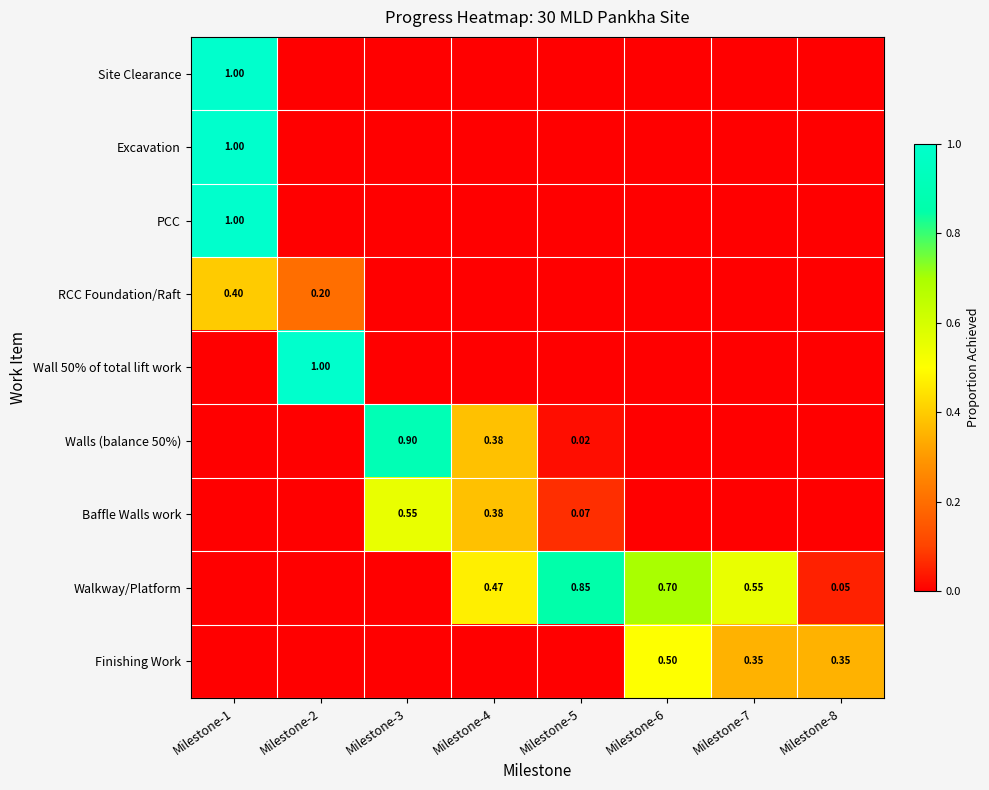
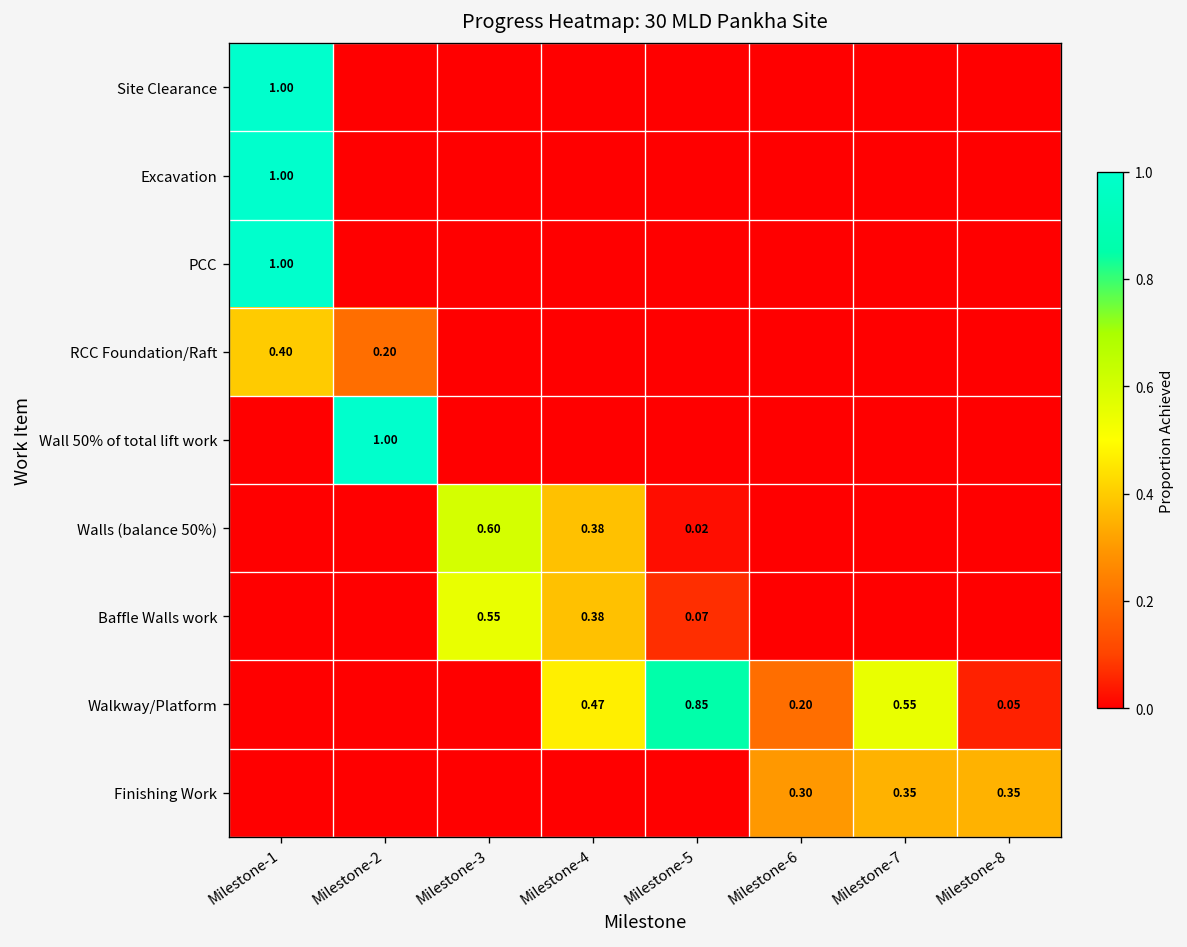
  {
    "Site Clearance": {
      "Milestone-1": 1.00
    },
    "Excavation": {
      "Milestone-1": 1.00
    },
    "PCC": {
      "Milestone-1": 1.00
    },
    "RCC Foundation/Raft": {
      "Milestone-1": 0.40,
      "Milestone-2": 0.20
    },
    "Wall 50% of total lift work": {
      "Milestone-2": 1.00
    },
    "Walls (balance 50%)": {
-     "Milestone-3": 0.90,
+     "Milestone-3": 0.60,
      "Milestone-4": 0.38,
      "Milestone-5": 0.02
    },
    "Baffle Walls work": {
      "Milestone-3": 0.55,
      "Milestone-4": 0.38,
      "Milestone-5": 0.07
    },
    "Walkway/Platform": {
      "Milestone-4": 0.47,
      "Milestone-5": 0.85,
-     "Milestone-6": 0.70,
+     "Milestone-6": 0.20,
      "Milestone-7": 0.55,
      "Milestone-8": 0.05
    },
    "Finishing Work": {
-     "Milestone-6": 0.50,
+     "Milestone-6": 0.30,
      "Milestone-7": 0.35,
      "Milestone-8": 0.35
    }
  }
